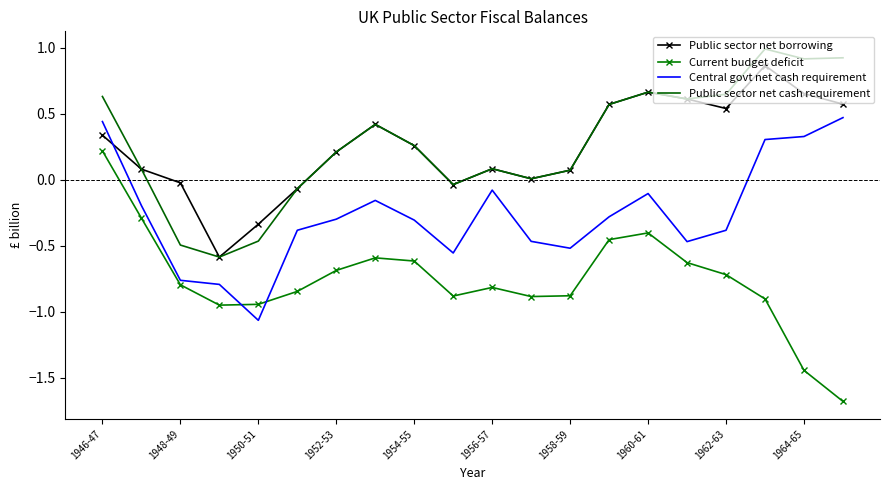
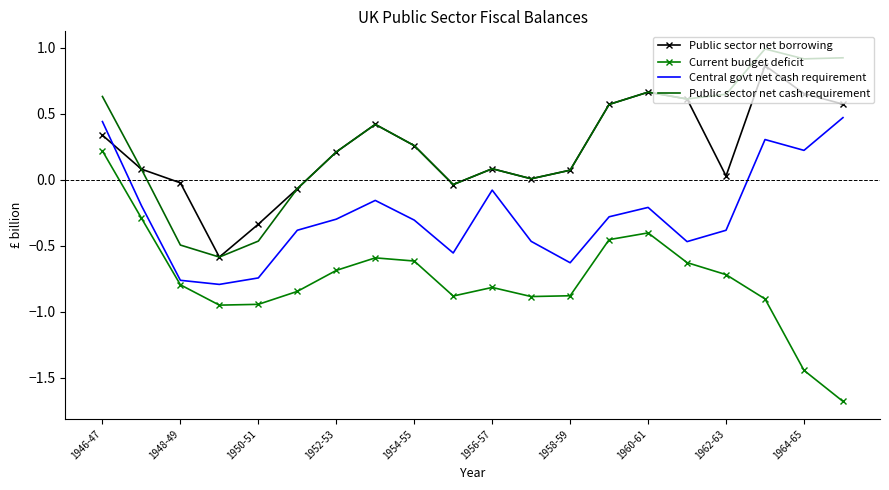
  {
    "Public sector net borrowing": {
      "1946-47": 0.34,
      "1948-49": -0.03,
      "1950-51": -0.34,
-     "1962-63": 0.54
+     "1962-63": 0.03
    },
    "Central govt net cash requirement": {
      "1946-47": 0.44,
      "1948-49": -0.76,
-     "1950-51": -1.07,
+     "1950-51": -0.75,
      "1952-53": -0.30,
      "1954-55": -0.31,
      "1956-57": -0.08,
-     "1958-59": -0.52,
-     "1960-61": -0.11,
+     "1958-59": -0.63,
+     "1960-61": -0.21,
      "1962-63": -0.38,
-     "1964-65": 0.33
+     "1964-65": 0.22
    }
  }
